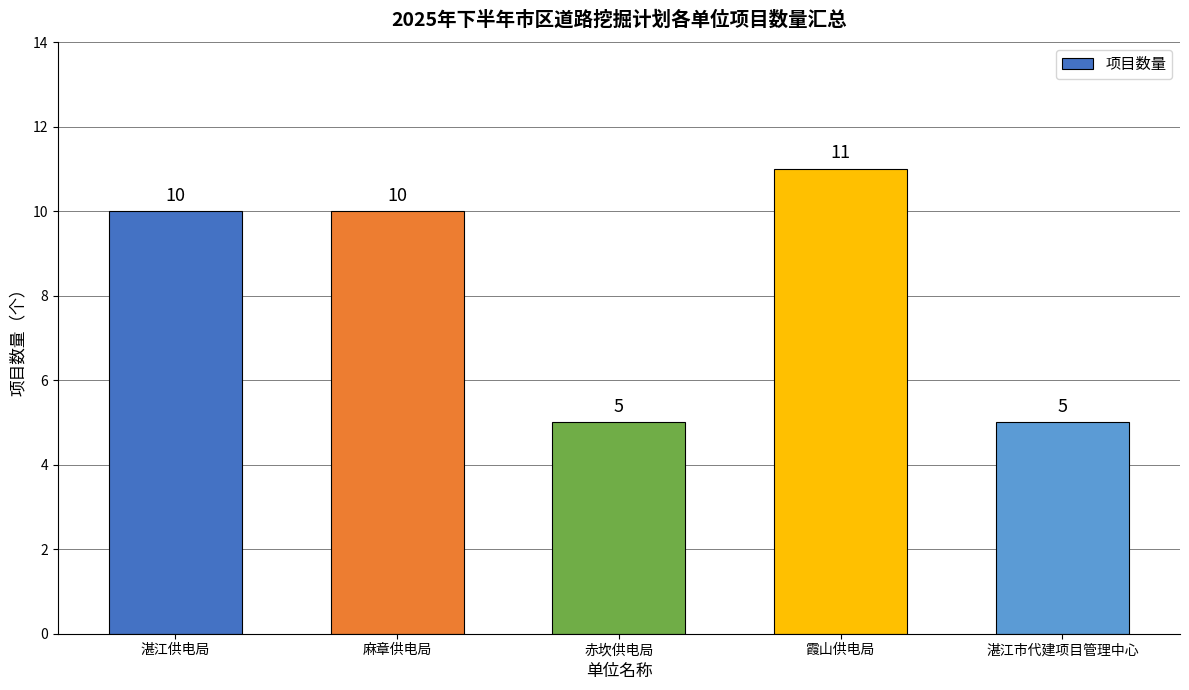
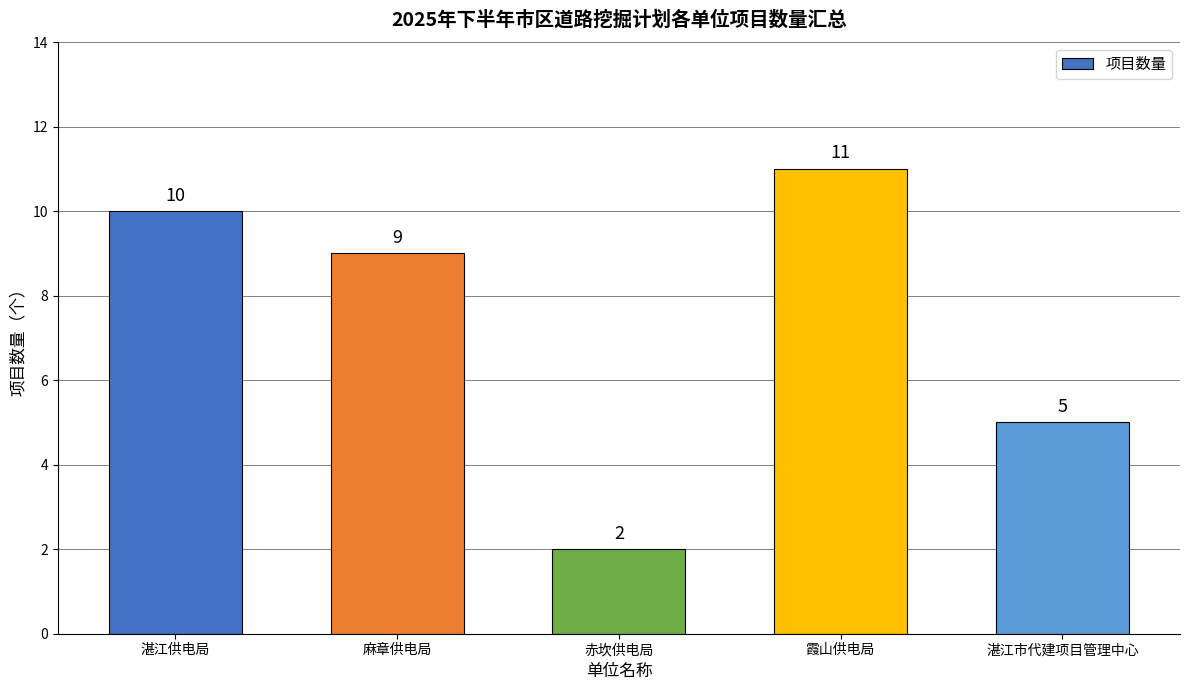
  {
    "湛江供电局": 10,
-   "麻章供电局": 10,
-   "赤坎供电局": 5,
+   "麻章供电局": 9,
+   "赤坎供电局": 2,
    "霞山供电局": 11,
    "湛江市代建项目管理中心": 5
  }
